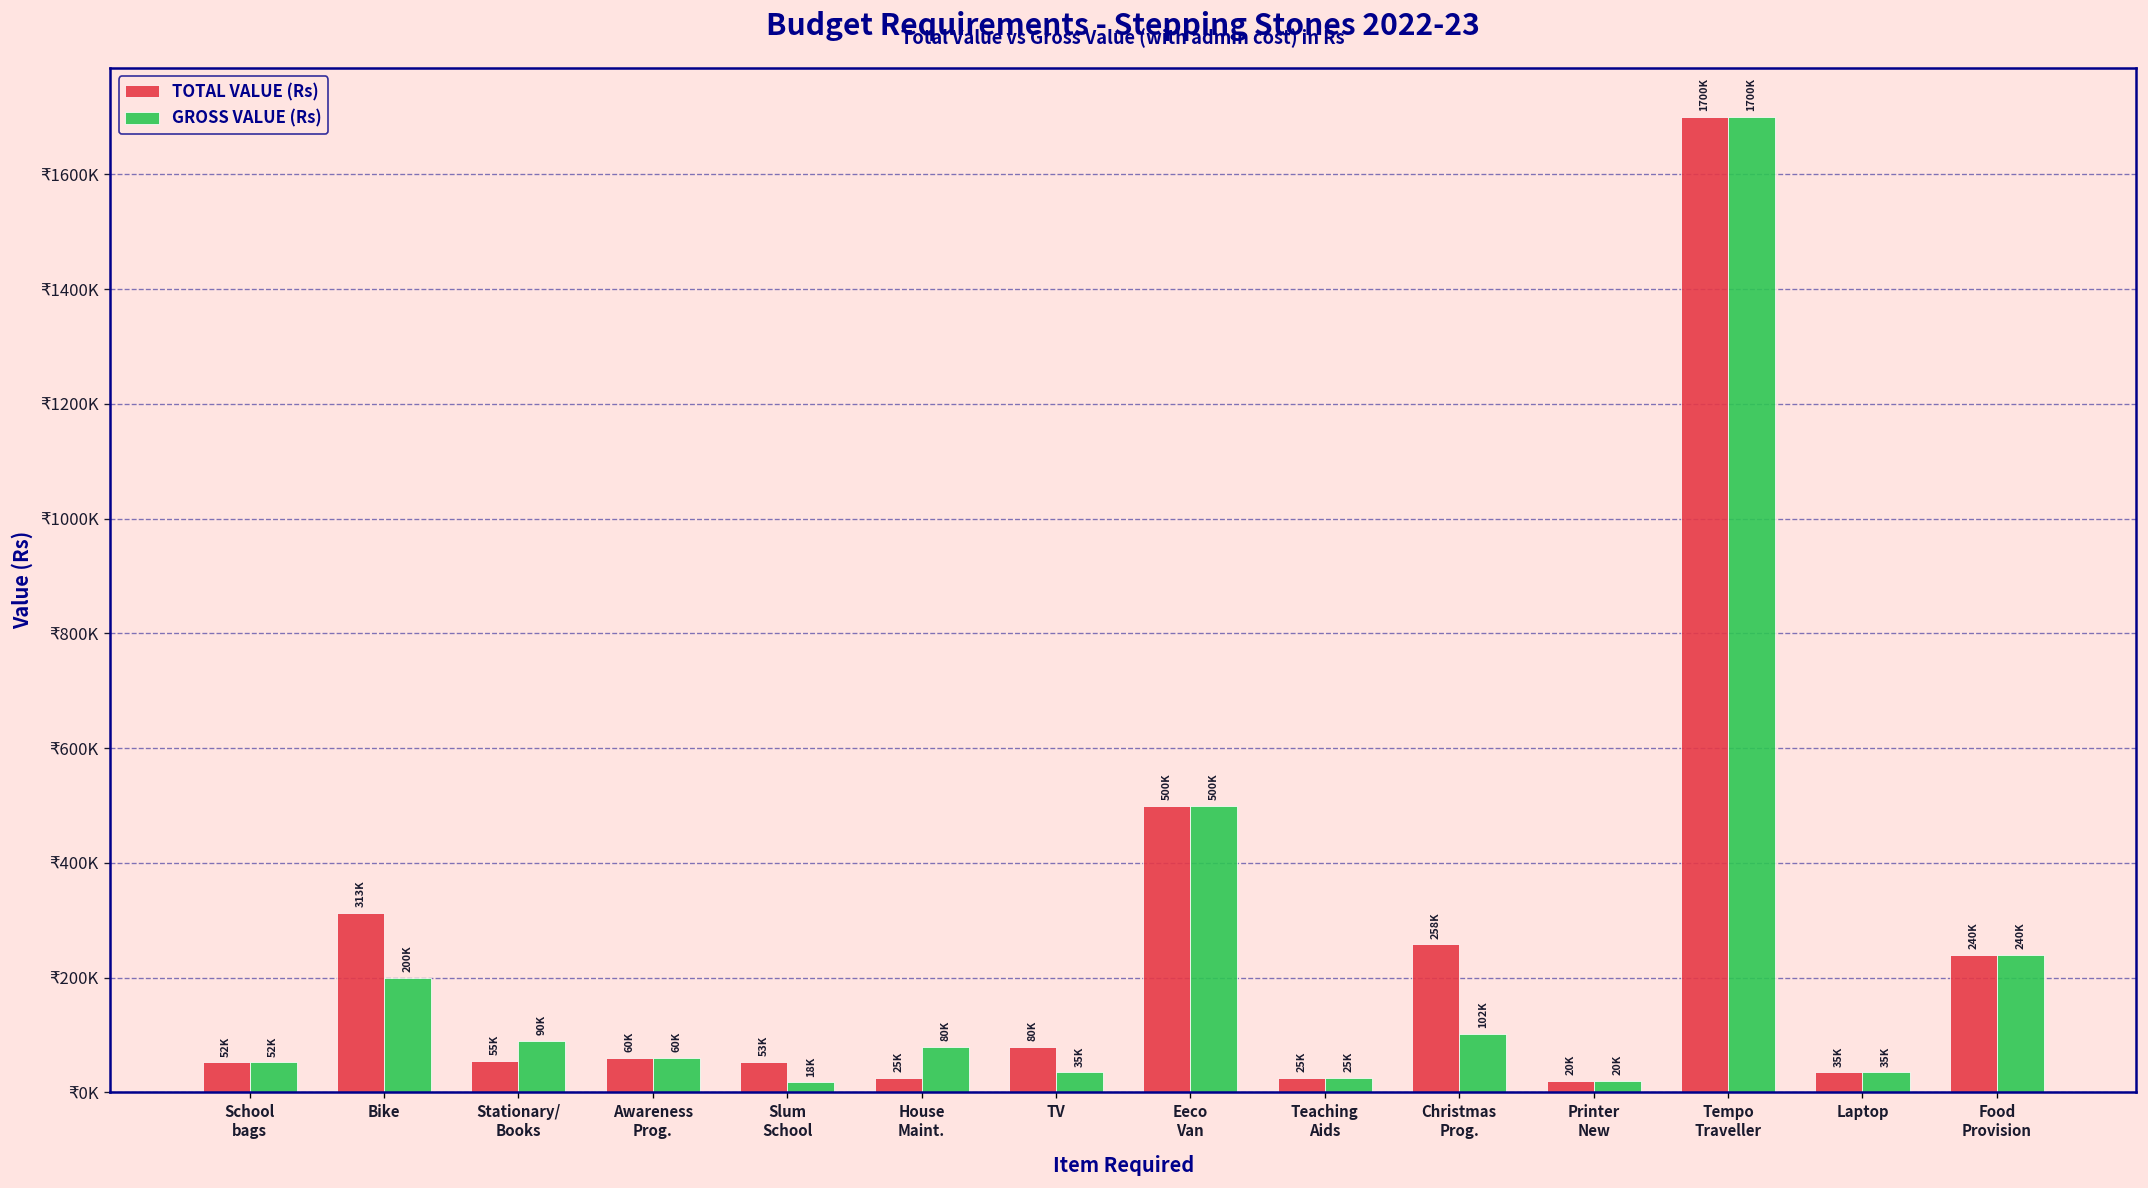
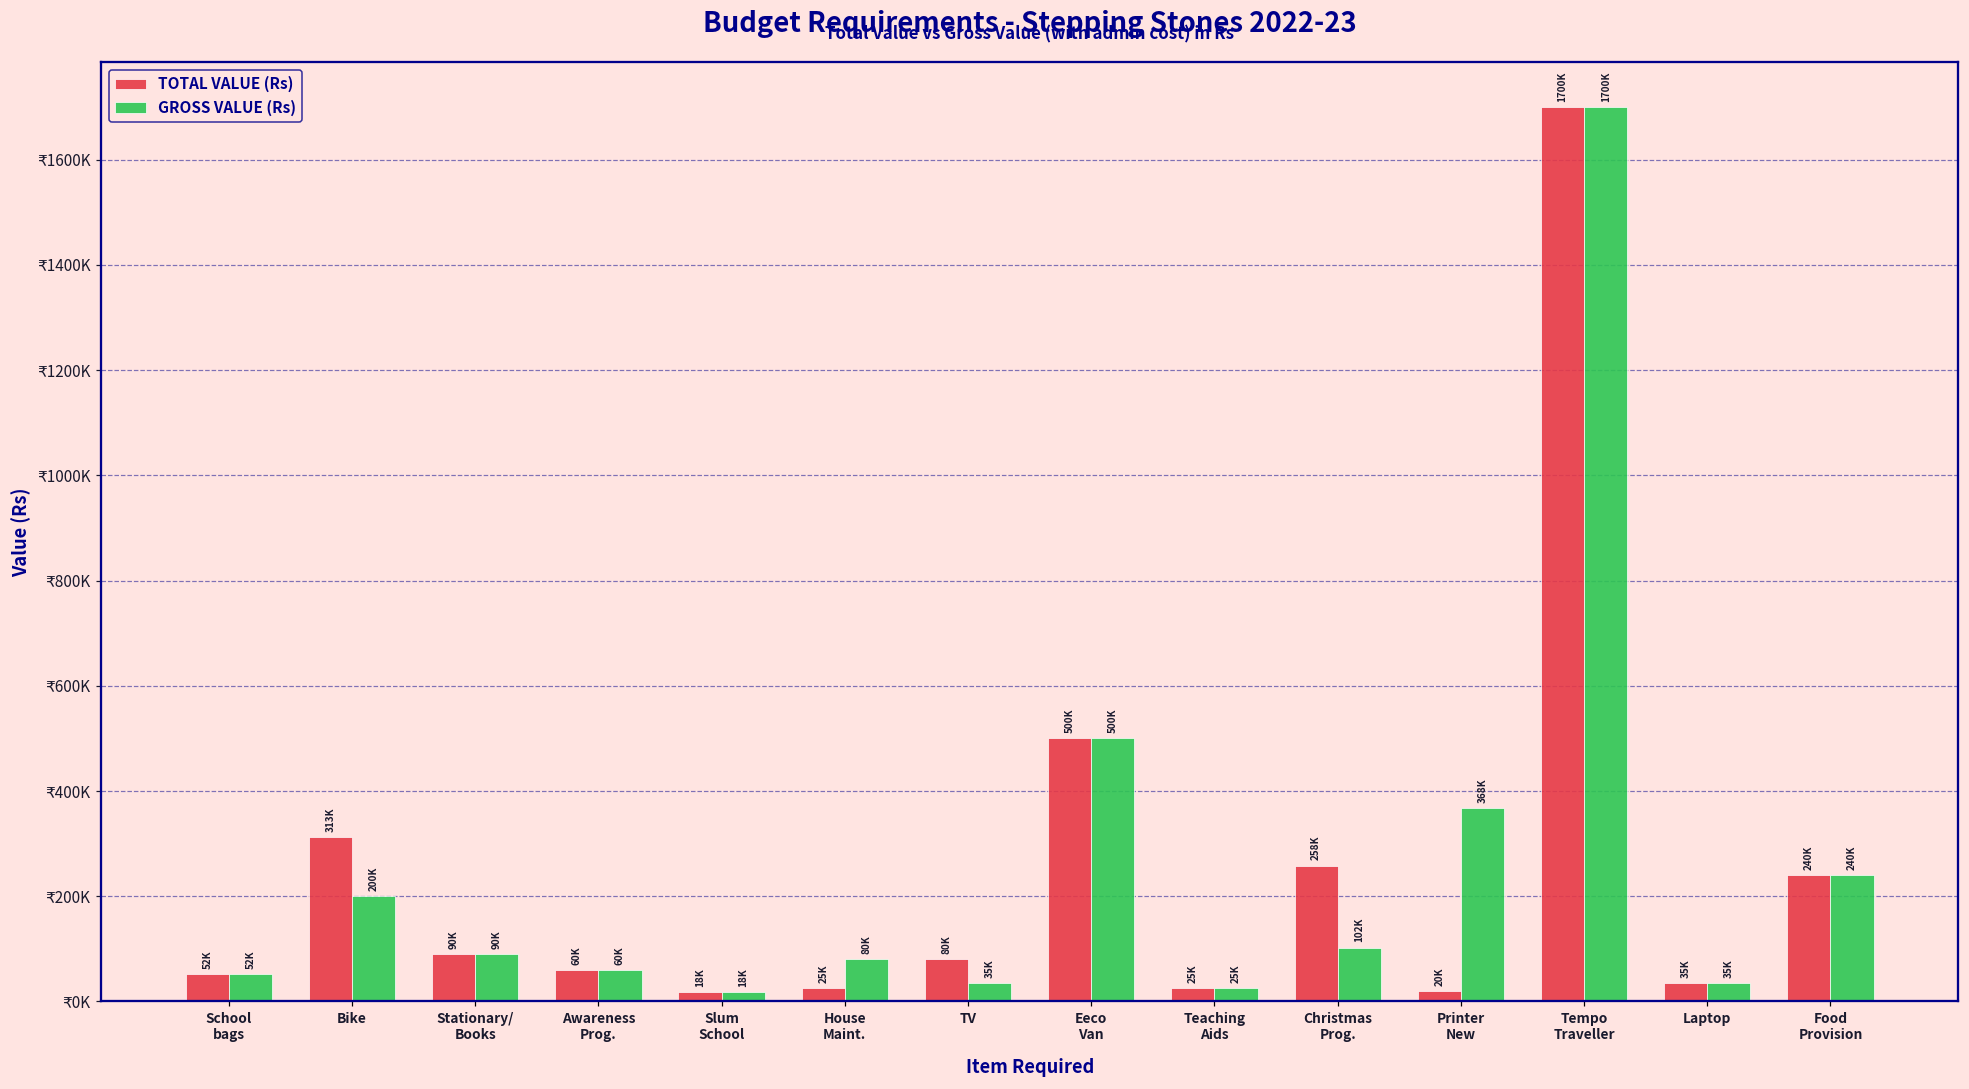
  {
    "TOTAL VALUE (Rs)": {
      "School bags": "52K",
      "Bike": "313K",
-     "Stationary/ Books": "55K",
+     "Stationary/ Books": "90K",
      "Awareness Prog.": "60K",
-     "Slum School": "53K",
+     "Slum School": "18K",
      "House Maint.": "25K",
      "TV": "80K",
      "Eeco Van": "500K",
      "Teaching Aids": "25K",
      "Christmas Prog.": "258K",
      "Printer New": "20K",
      "Tempo Traveller": "1700K",
      "Laptop": "35K",
      "Food Provision": "240K"
    },
    "GROSS VALUE (Rs)": {
      "School bags": "52K",
      "Bike": "200K",
      "Stationary/ Books": "90K",
      "Awareness Prog.": "60K",
      "Slum School": "18K",
      "House Maint.": "80K",
      "TV": "35K",
      "Eeco Van": "500K",
      "Teaching Aids": "25K",
      "Christmas Prog.": "102K",
-     "Printer New": "20K",
+     "Printer New": "368K",
      "Tempo Traveller": "1700K",
      "Laptop": "35K",
      "Food Provision": "240K"
    }
  }
